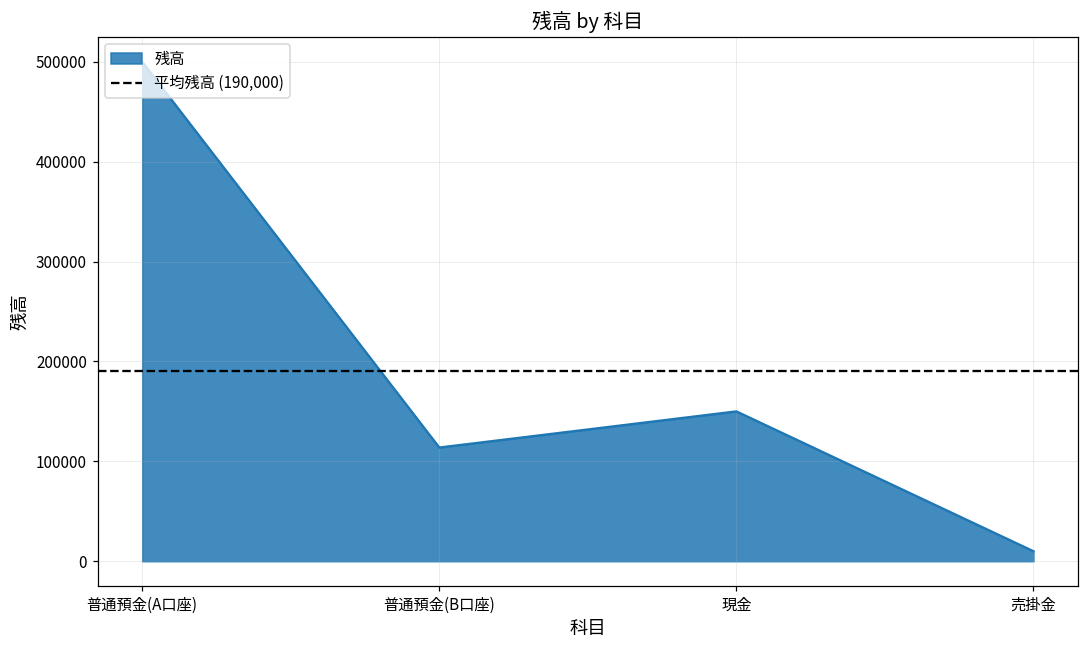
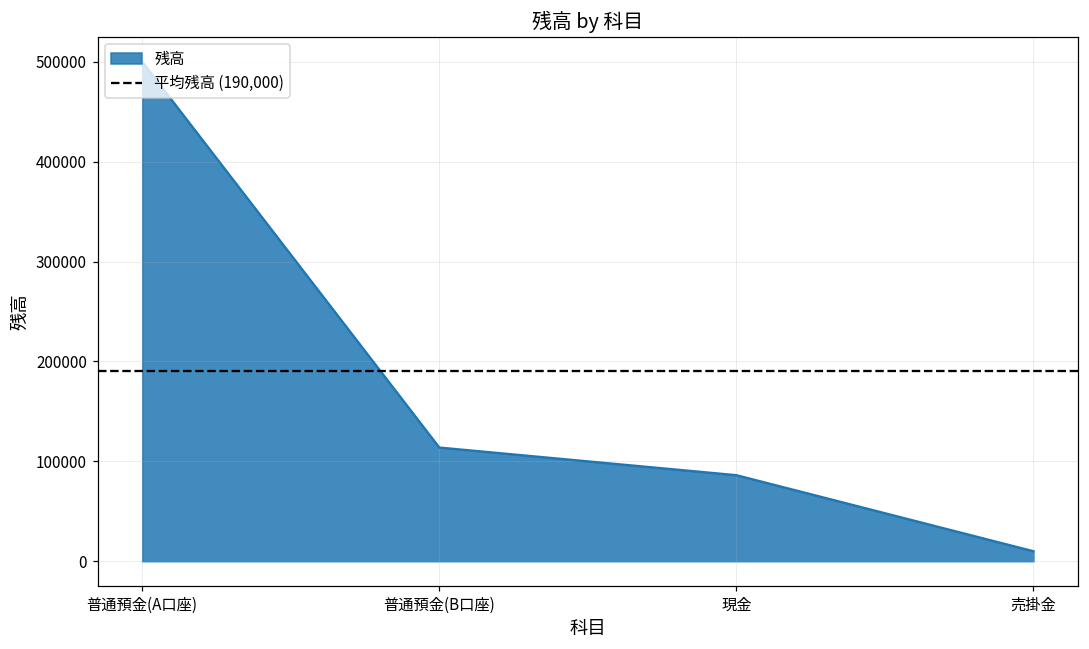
  {
    "普通預金(B口座)": 110000,
-   "現金": 150000,
+   "現金": 90000,
    "売掛金": 10000
  }
